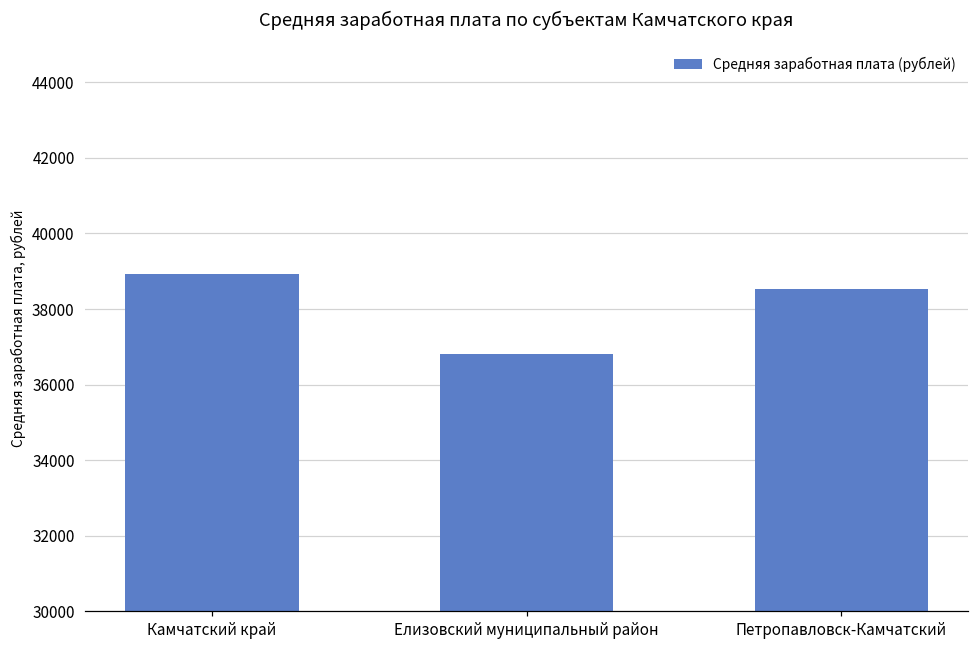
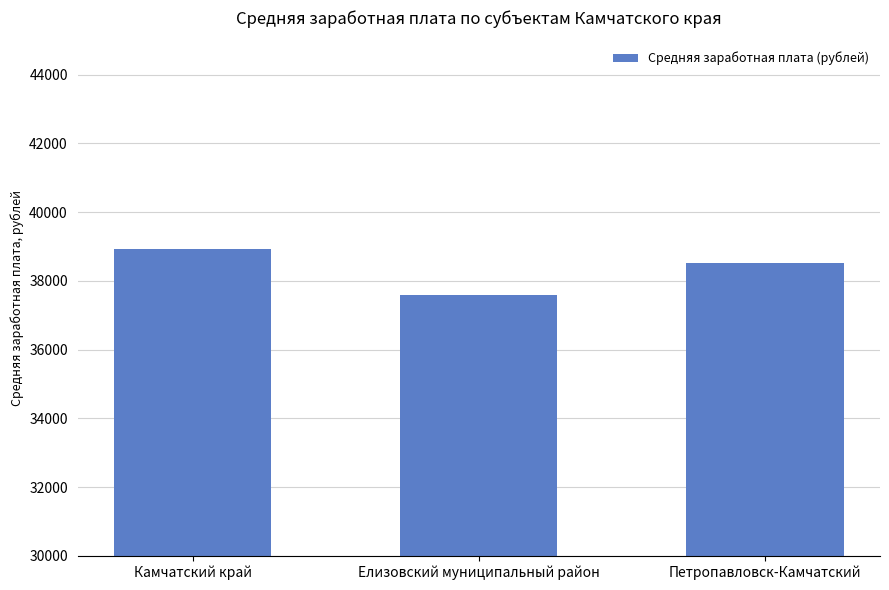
  {
    "Камчатский край": 38900,
-   "Елизовский муниципальный район": 36800,
+   "Елизовский муниципальный район": 37600,
    "Петропавловск-Камчатский": 38500
  }
